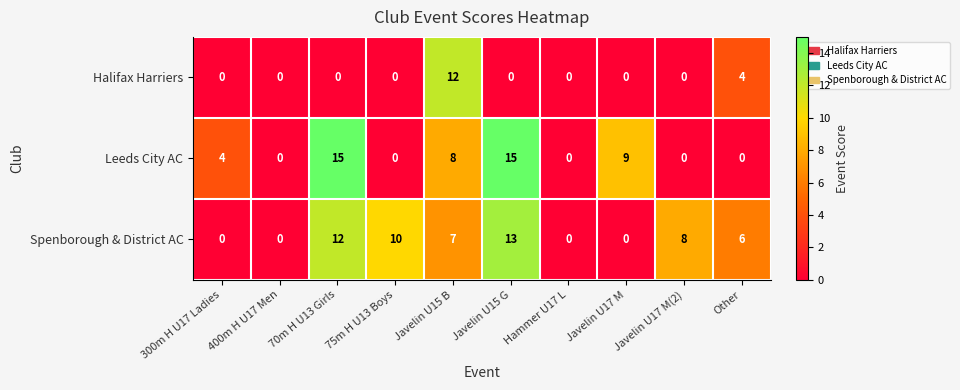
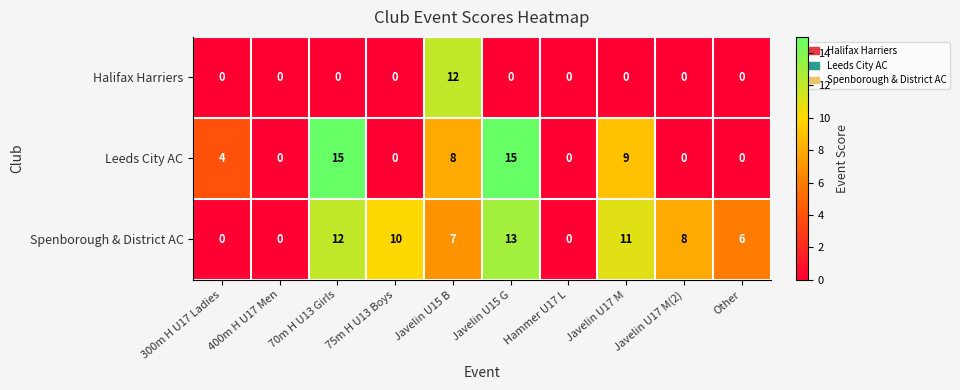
  {
    "Halifax Harriers": {
      "300m H U17 Ladies": 0,
      "400m H U17 Men": 0,
      "70m H U13 Girls": 0,
      "75m H U13 Boys": 0,
      "Javelin U15 B": 12,
      "Javelin U15 G": 0,
      "Hammer U17 L": 0,
      "Javelin U17 M": 0,
      "Javelin U17 M(2)": 0,
-     "Other": 4
+     "Other": 0
    },
    "Leeds City AC": {
      "300m H U17 Ladies": 4,
      "400m H U17 Men": 0,
      "70m H U13 Girls": 15,
      "75m H U13 Boys": 0,
      "Javelin U15 B": 8,
      "Javelin U15 G": 15,
      "Hammer U17 L": 0,
      "Javelin U17 M": 9,
      "Javelin U17 M(2)": 0,
      "Other": 0
    },
    "Spenborough & District AC": {
      "300m H U17 Ladies": 0,
      "400m H U17 Men": 0,
      "70m H U13 Girls": 12,
      "75m H U13 Boys": 10,
      "Javelin U15 B": 7,
      "Javelin U15 G": 13,
      "Hammer U17 L": 0,
-     "Javelin U17 M": 0,
+     "Javelin U17 M": 11,
      "Javelin U17 M(2)": 8,
      "Other": 6
    }
  }
